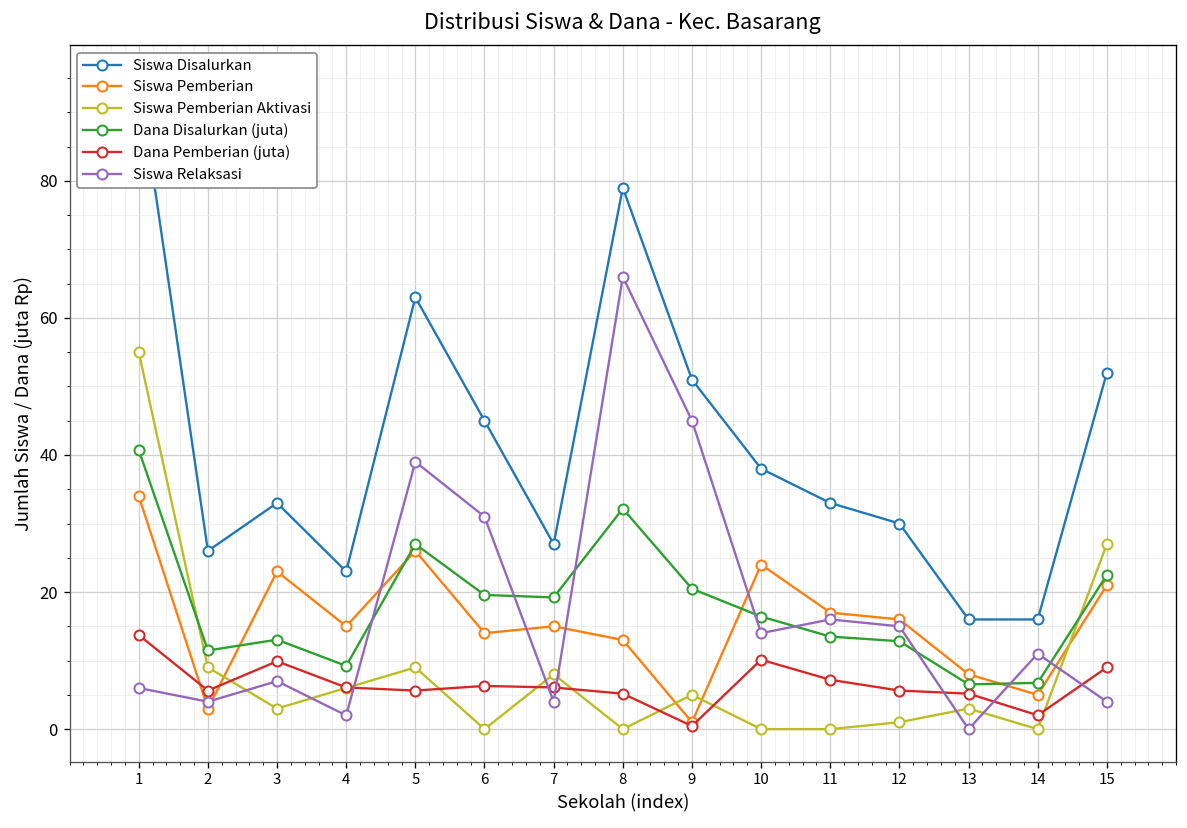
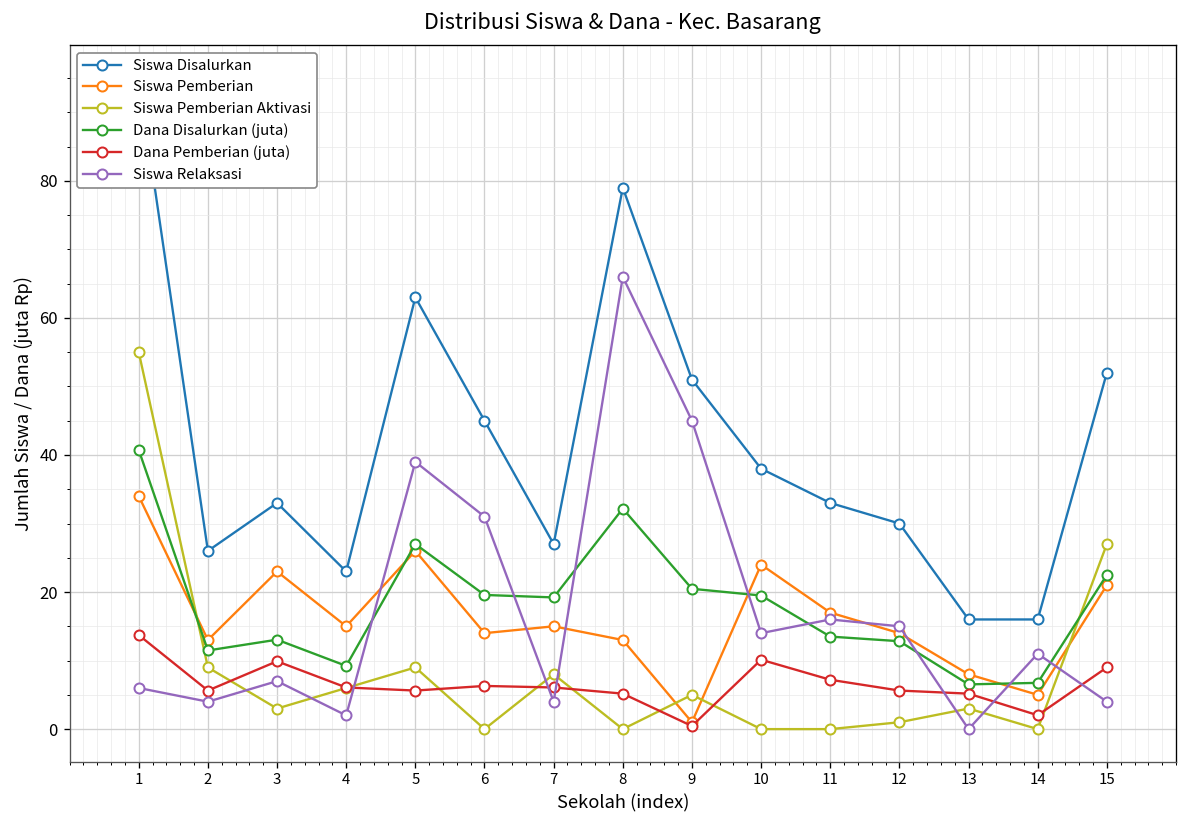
  {
    "Siswa Disalurkan": {
      "2": 26,
      "3": 33,
      "4": 23,
      "5": 63,
      "6": 45,
      "7": 27,
      "8": 79,
      "9": 51,
      "10": 38,
      "11": 33,
      "12": 30,
      "13": 16,
      "14": 16,
      "15": 52
    },
    "Siswa Pemberian": {
      "1": 34,
-     "2": 3,
+     "2": 13,
      "3": 23,
      "4": 15,
      "5": 26,
      "6": 14,
      "7": 15,
      "8": 13,
      "9": 1,
      "10": 24,
      "11": 17,
-     "12": 16,
+     "12": 14,
      "13": 8,
      "14": 5,
      "15": 21
    },
    "Siswa Pemberian Aktivasi": {
      "1": 55,
      "2": 9,
      "3": 3,
      "5": 9,
      "6": 0,
      "7": 8,
      "8": 0,
      "9": 5,
      "10": 0,
      "11": 0,
      "12": 1,
      "13": 3,
      "14": 0,
      "15": 27
    },
    "Dana Disalurkan (juta)": {
      "1": 41,
      "2": 11,
      "3": 13,
      "4": 9,
      "5": 27,
      "6": 20,
      "7": 19,
      "8": 32,
      "9": 20,
-     "10": 16,
+     "10": 19,
      "11": 14,
      "12": 13,
      "13": 7,
      "14": 7,
      "15": 23
    },
    "Dana Pemberian (juta)": {
      "1": 14,
      "2": 6,
      "3": 10,
      "5": 6,
      "6": 6,
      "7": 6,
      "8": 5,
      "9": 0,
      "10": 10,
      "11": 7,
      "12": 6,
      "13": 5,
      "14": 2,
      "15": 9
    },
    "Siswa Relaksasi": {
      "1": 6,
      "2": 4,
      "3": 7,
      "4": 2,
      "5": 39,
      "6": 31,
      "7": 4,
      "8": 66,
      "9": 45,
      "10": 14,
      "11": 16,
      "12": 15,
      "13": 0,
      "14": 11,
      "15": 4
    }
  }
